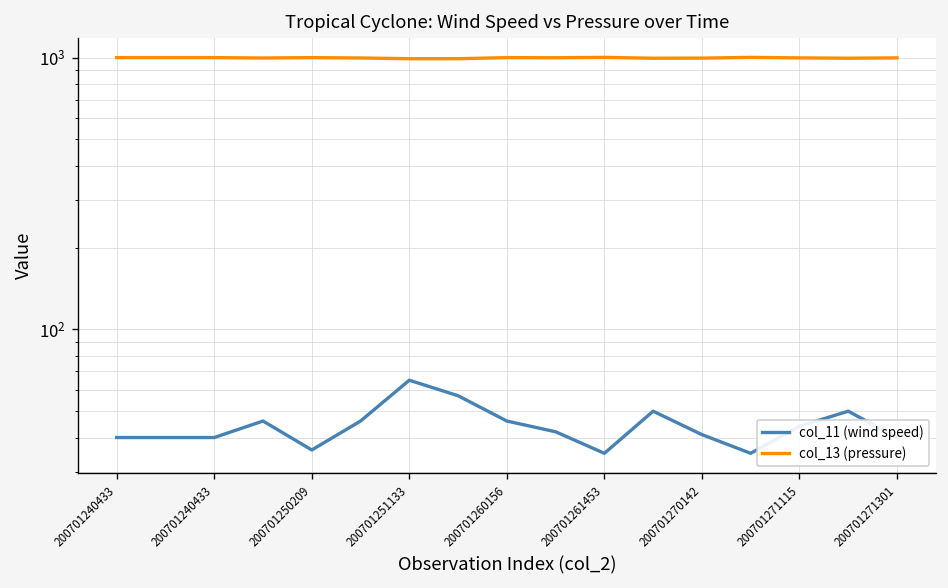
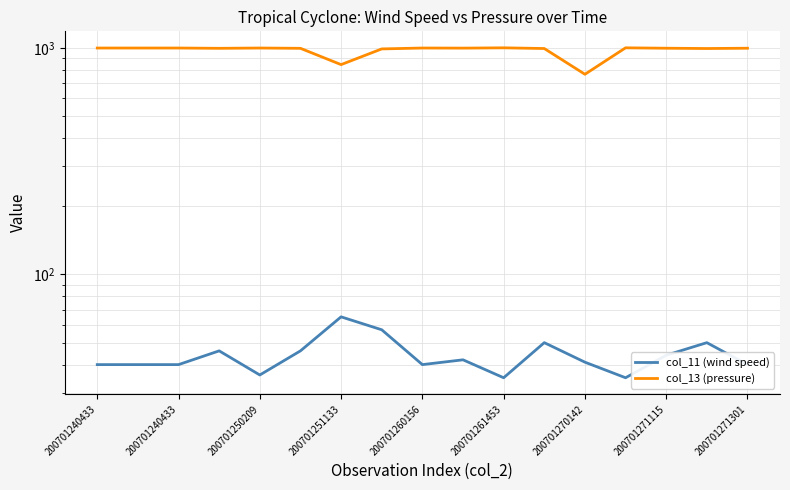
  {
    "col_11 (wind speed)": {
      "200701250209": 36,
      "200701251133": 65,
-     "200701260156": 46,
+     "200701260156": 40,
      "200701261453": 35,
      "200701270142": 41
    },
    "col_13 (pressure)": {
      "200701250209": 1000,
-     "200701251133": 1000,
+     "200701251133": 840,
      "200701260156": 1000,
      "200701261453": 1000,
-     "200701270142": 1000,
+     "200701270142": 770,
      "200701271301": 1000
    }
  }
